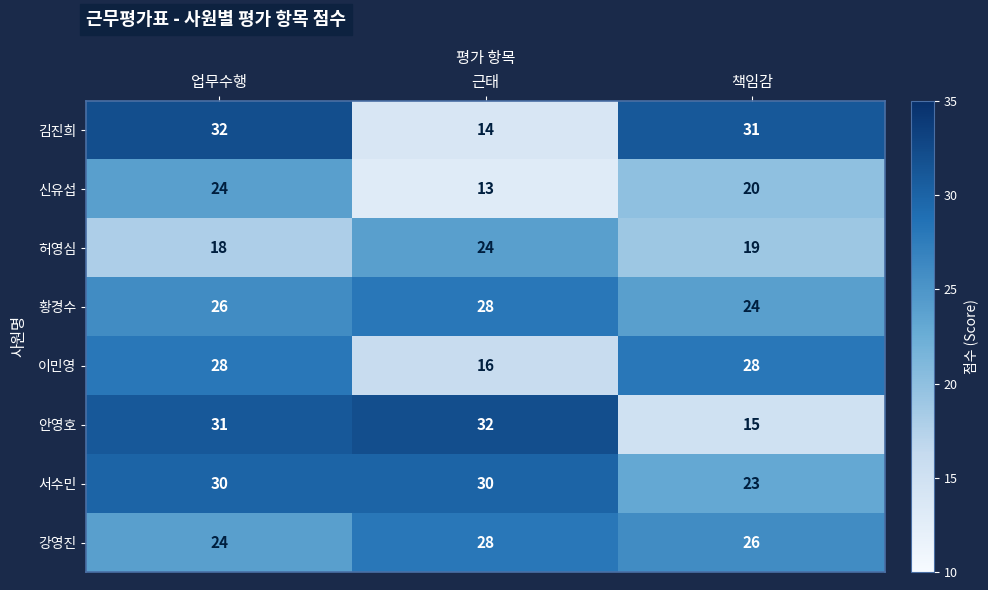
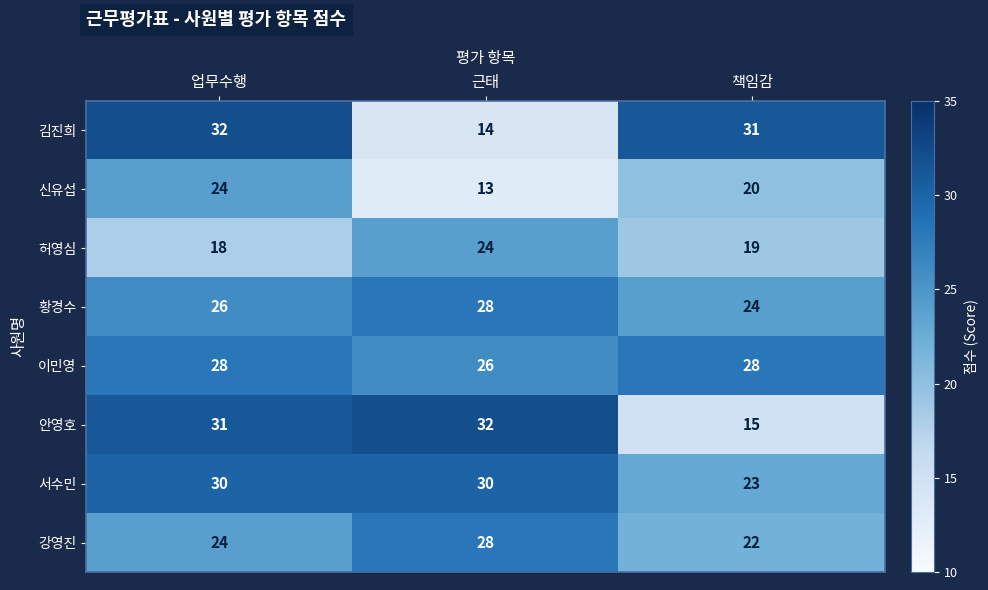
  {
    "김진희": {
      "업무수행": 32,
      "근태": 14,
      "책임감": 31
    },
    "신유섭": {
      "업무수행": 24,
      "근태": 13,
      "책임감": 20
    },
    "허영심": {
      "업무수행": 18,
      "근태": 24,
      "책임감": 19
    },
    "황경수": {
      "업무수행": 26,
      "근태": 28,
      "책임감": 24
    },
    "이민영": {
      "업무수행": 28,
-     "근태": 16,
+     "근태": 26,
      "책임감": 28
    },
    "안영호": {
      "업무수행": 31,
      "근태": 32,
      "책임감": 15
    },
    "서수민": {
      "업무수행": 30,
      "근태": 30,
      "책임감": 23
    },
    "강영진": {
      "업무수행": 24,
      "근태": 28,
-     "책임감": 26
+     "책임감": 22
    }
  }
